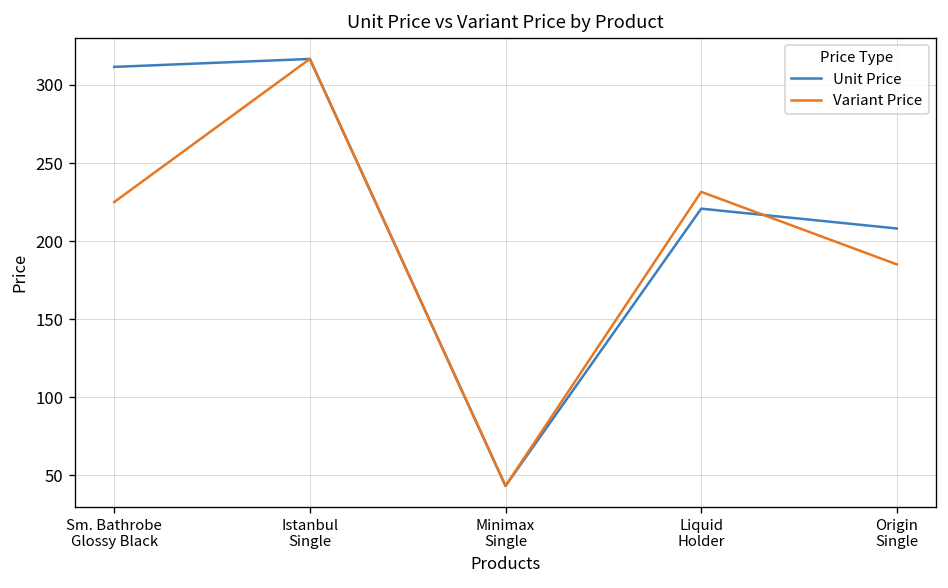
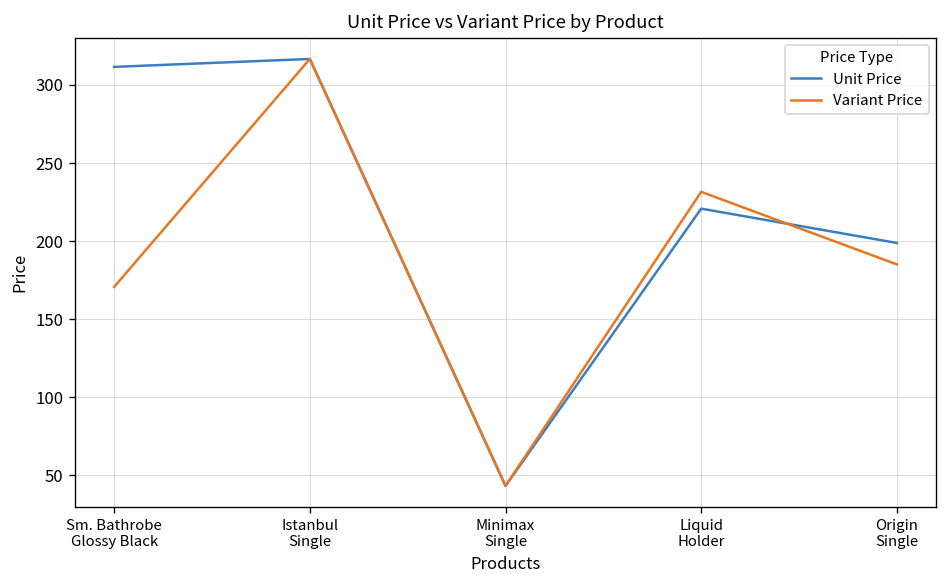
  {
    "Unit Price": {
      "Sm. Bathrobe Glossy Black": 312,
      "Liquid Holder": 221,
-     "Origin Single": 208
+     "Origin Single": 199
    },
    "Variant Price": {
-     "Sm. Bathrobe Glossy Black": 225,
+     "Sm. Bathrobe Glossy Black": 171,
      "Liquid Holder": 232,
      "Origin Single": 185
    }
  }
